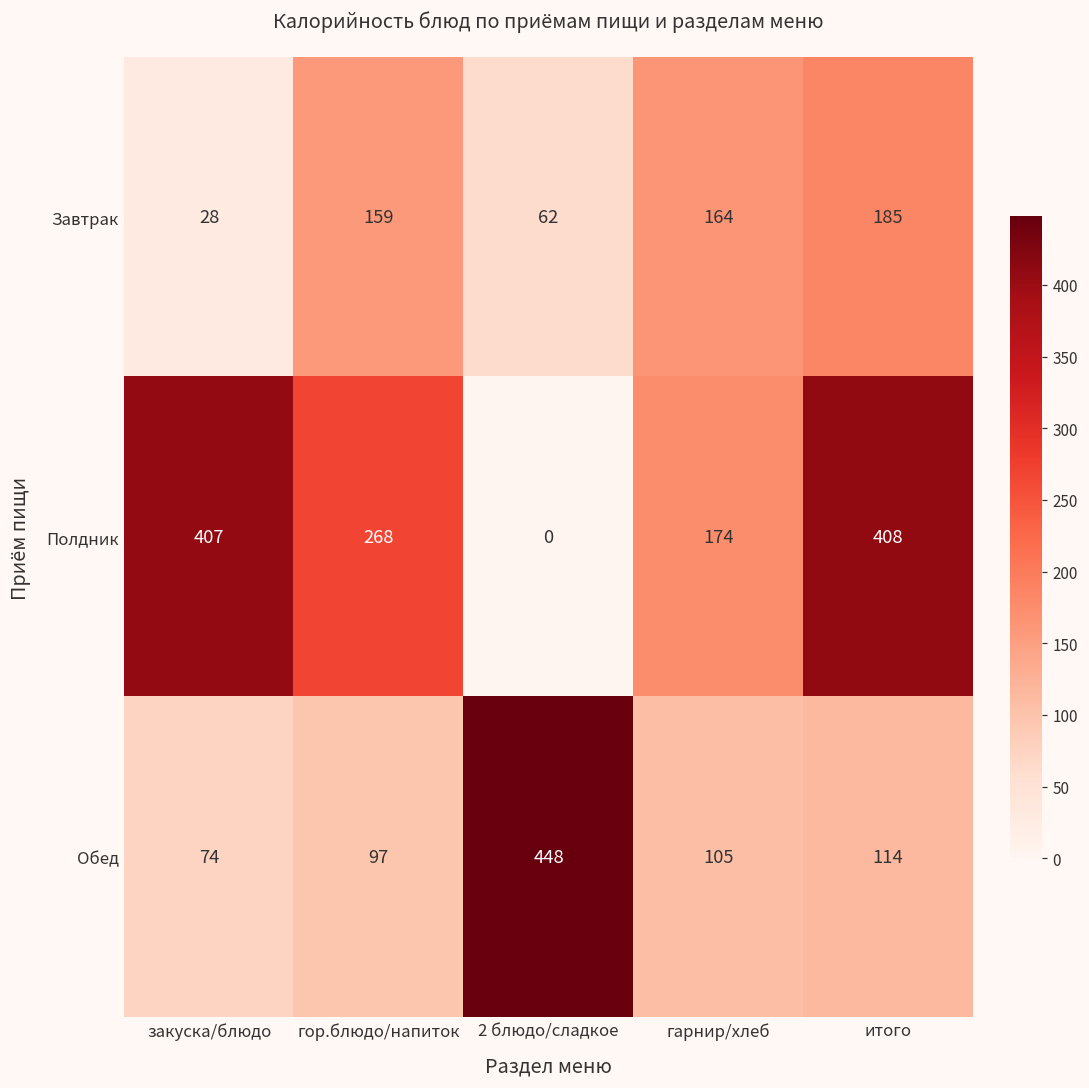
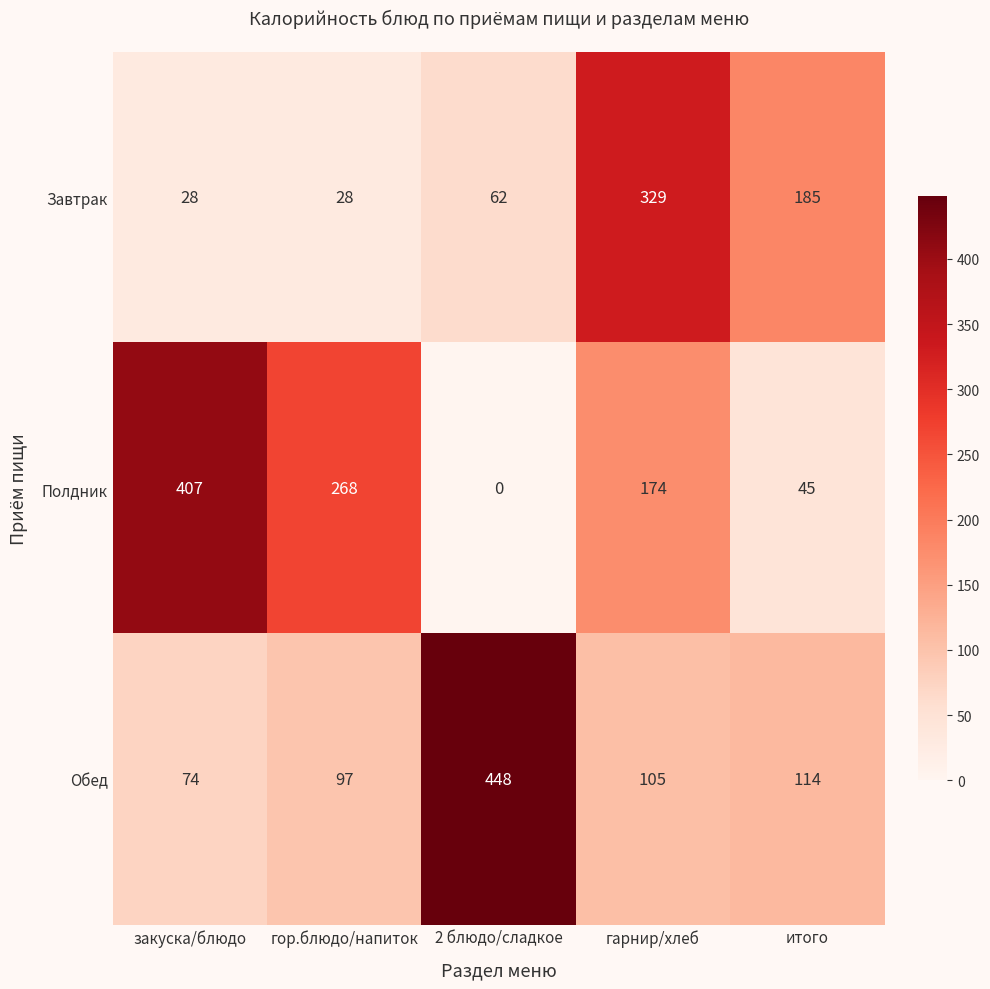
  {
    "Завтрак": {
      "закуска/блюдо": 28,
-     "гор.блюдо/напиток": 159,
+     "гор.блюдо/напиток": 28,
      "2 блюдо/сладкое": 62,
-     "гарнир/хлеб": 164,
+     "гарнир/хлеб": 329,
      "итого": 185
    },
    "Полдник": {
      "закуска/блюдо": 407,
      "гор.блюдо/напиток": 268,
      "2 блюдо/сладкое": 0,
      "гарнир/хлеб": 174,
-     "итого": 408
+     "итого": 45
    },
    "Обед": {
      "закуска/блюдо": 74,
      "гор.блюдо/напиток": 97,
      "2 блюдо/сладкое": 448,
      "гарнир/хлеб": 105,
      "итого": 114
    }
  }
